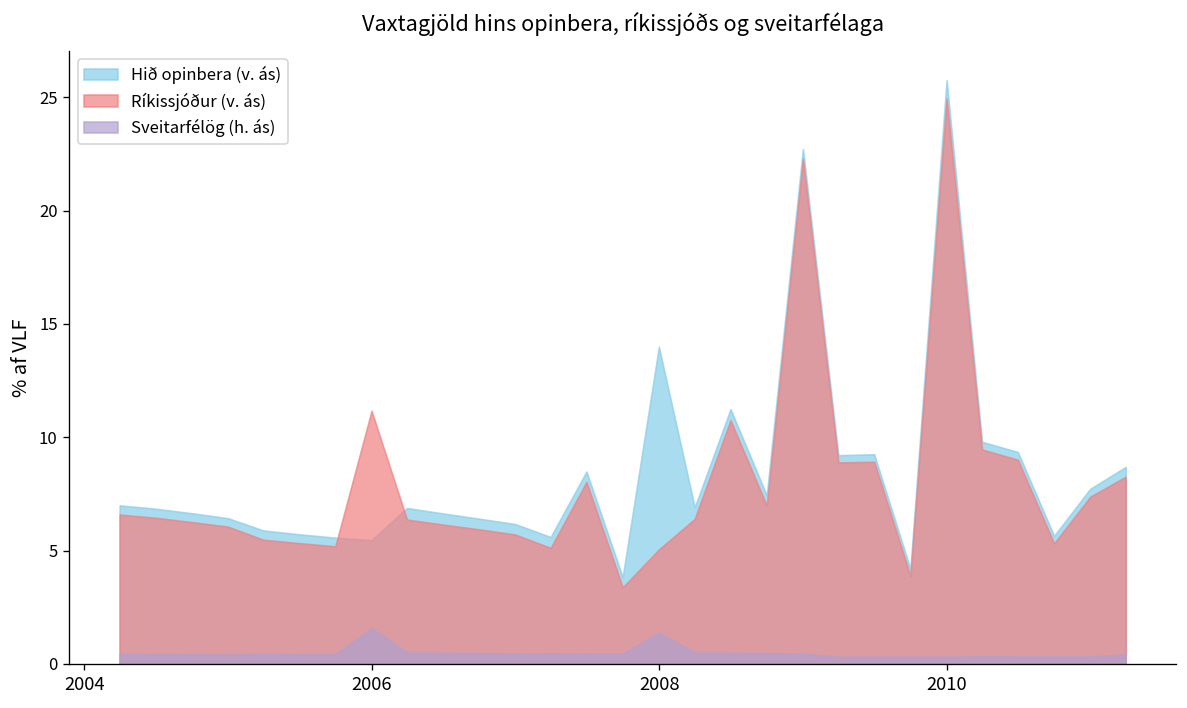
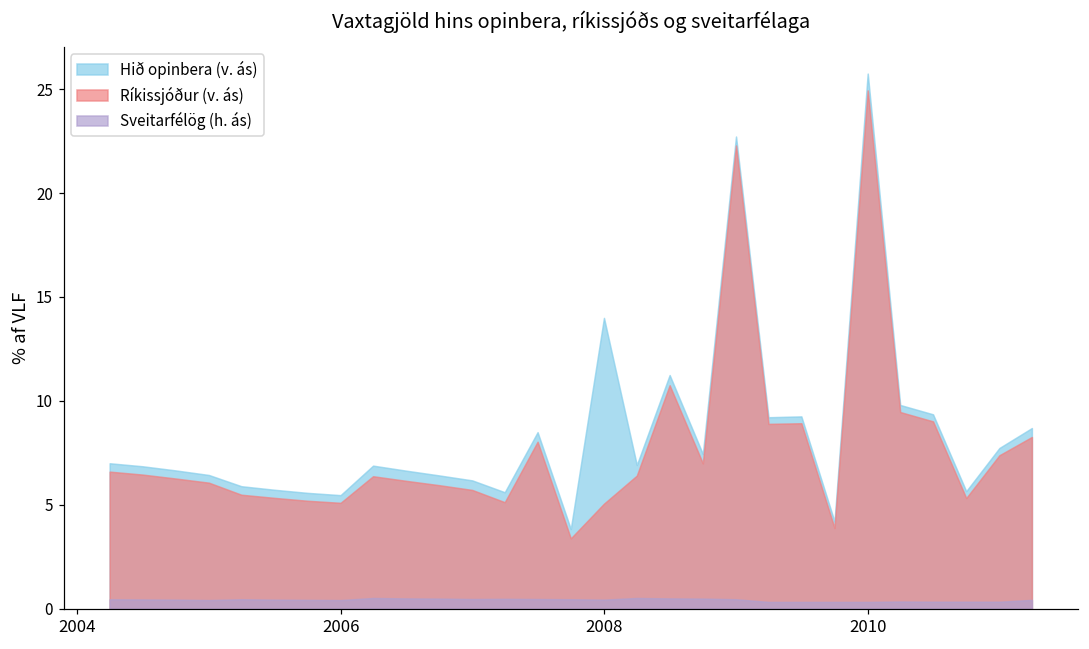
  {
    "Hið opinbera (v. ás)": {
      "2006": 5.5,
      "2008": 14.0,
      "2010": 25.8
    },
    "Ríkissjóður (v. ás)": {
-     "2006": 11.2,
+     "2006": 5.1,
      "2008": 5.1,
      "2010": 24.9
    },
    "Sveitarfélög (h. ás)": {
-     "2006": 1.6,
-     "2008": 1.4,
+     "2006": 0.4,
+     "2008": 0.4,
      "2010": 0.3
    }
  }
